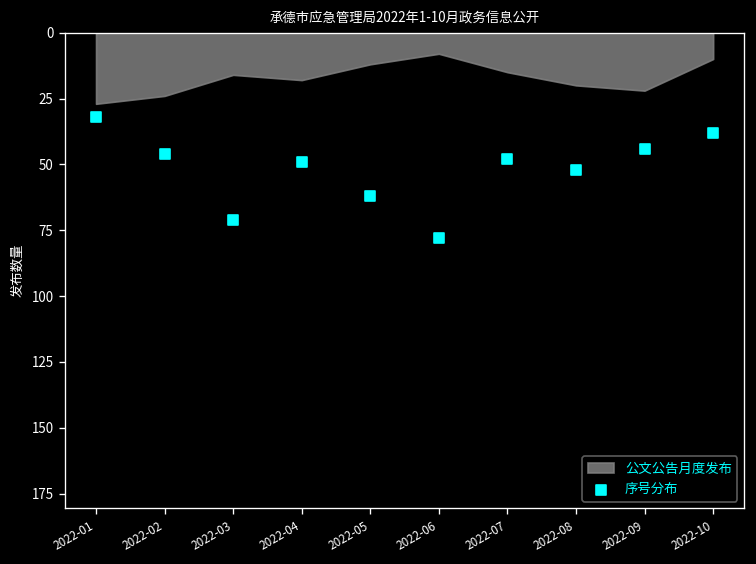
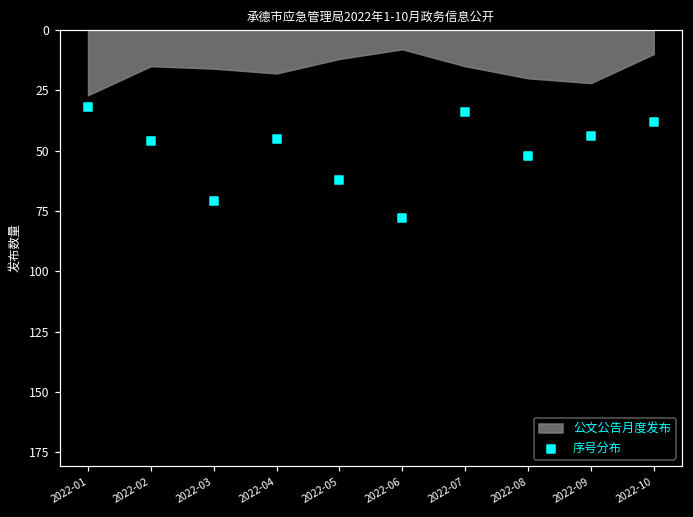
  {
    "公文公告月度发布": {
      "2022-01": 27,
-     "2022-02": 24,
+     "2022-02": 15,
      "2022-03": 16,
      "2022-04": 18,
      "2022-05": 12,
      "2022-06": 8,
      "2022-07": 15,
      "2022-08": 20,
      "2022-09": 22,
      "2022-10": 10
    },
    "序号分布": {
-     "2022-04": 49,
-     "2022-07": 48
+     "2022-04": 45,
+     "2022-07": 34
    }
  }
